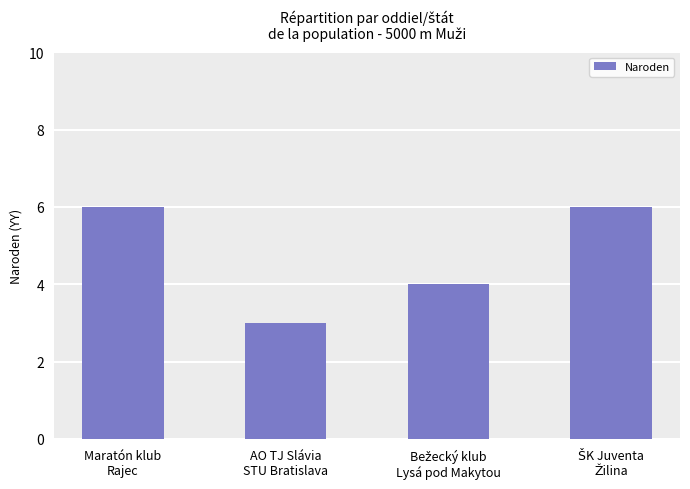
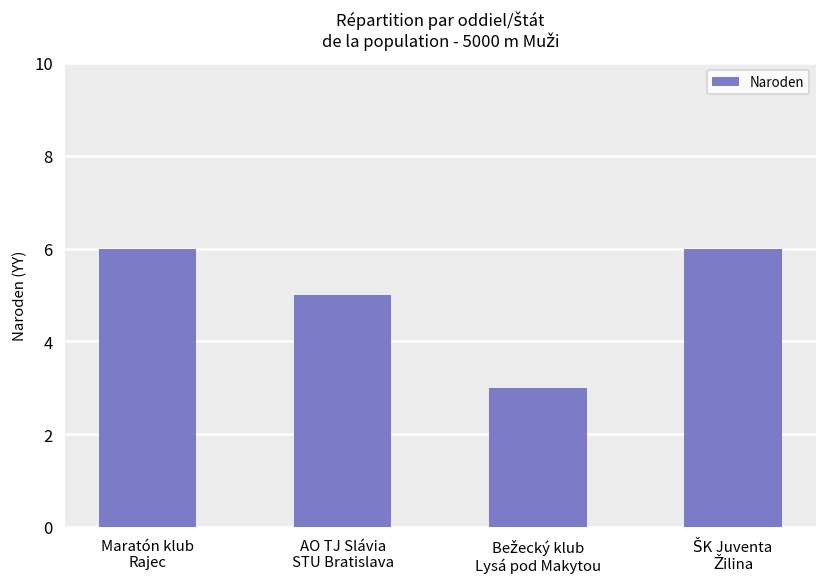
  {
    "Maratón klub Rajec": 6,
-   "AO TJ Slávia STU Bratislava": 3,
-   "Bežecký klub Lysá pod Makytou": 4,
+   "AO TJ Slávia STU Bratislava": 5,
+   "Bežecký klub Lysá pod Makytou": 3,
    "ŠK Juventa Žilina": 6
  }
